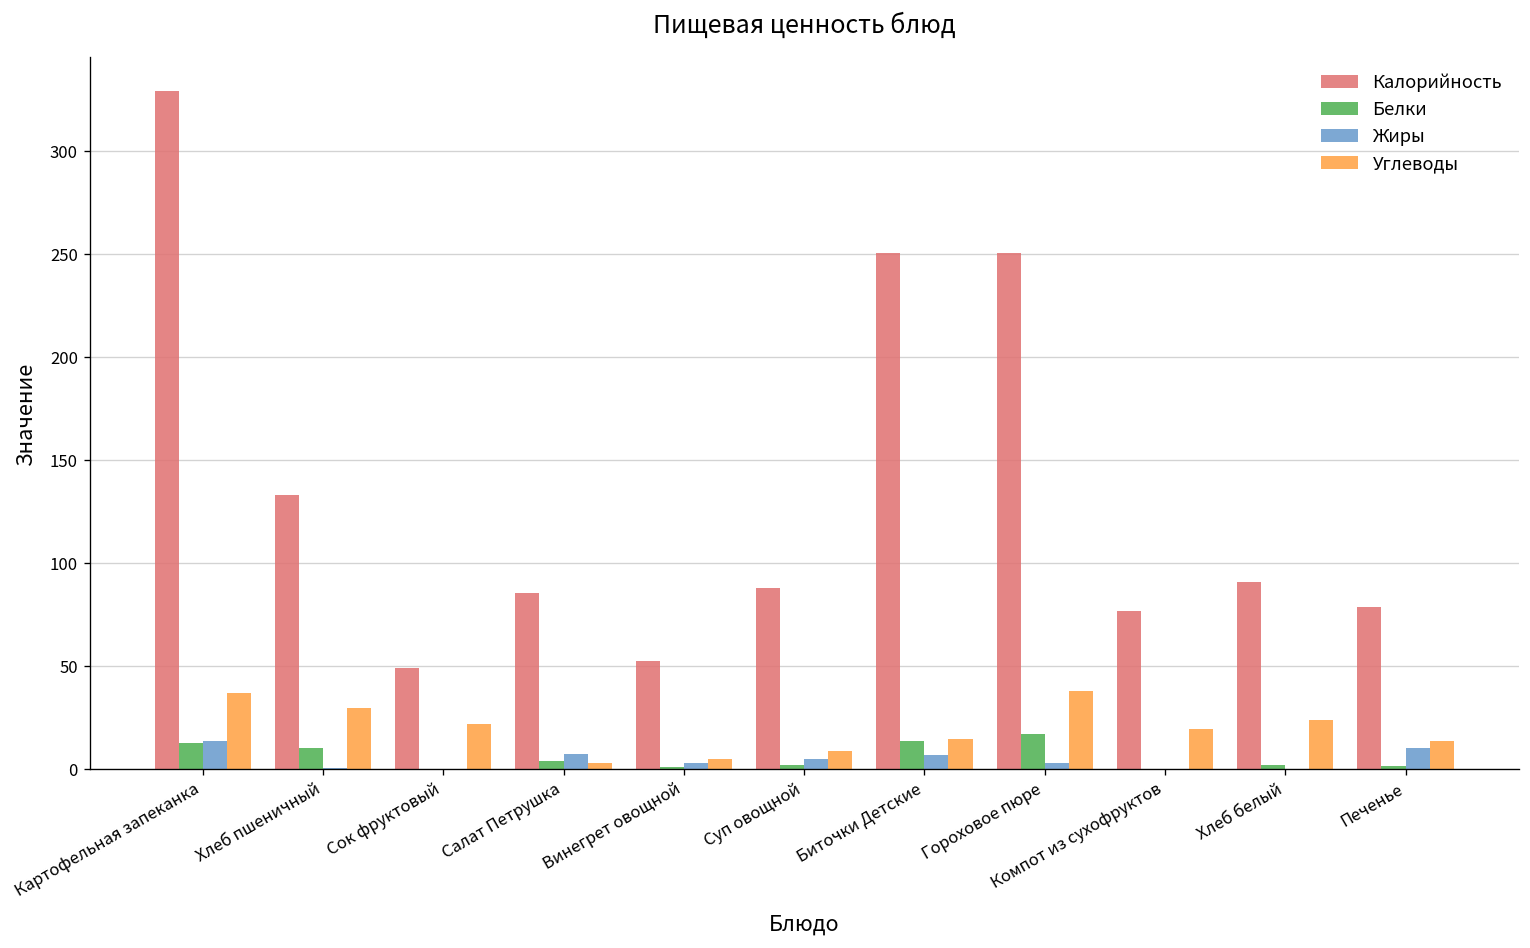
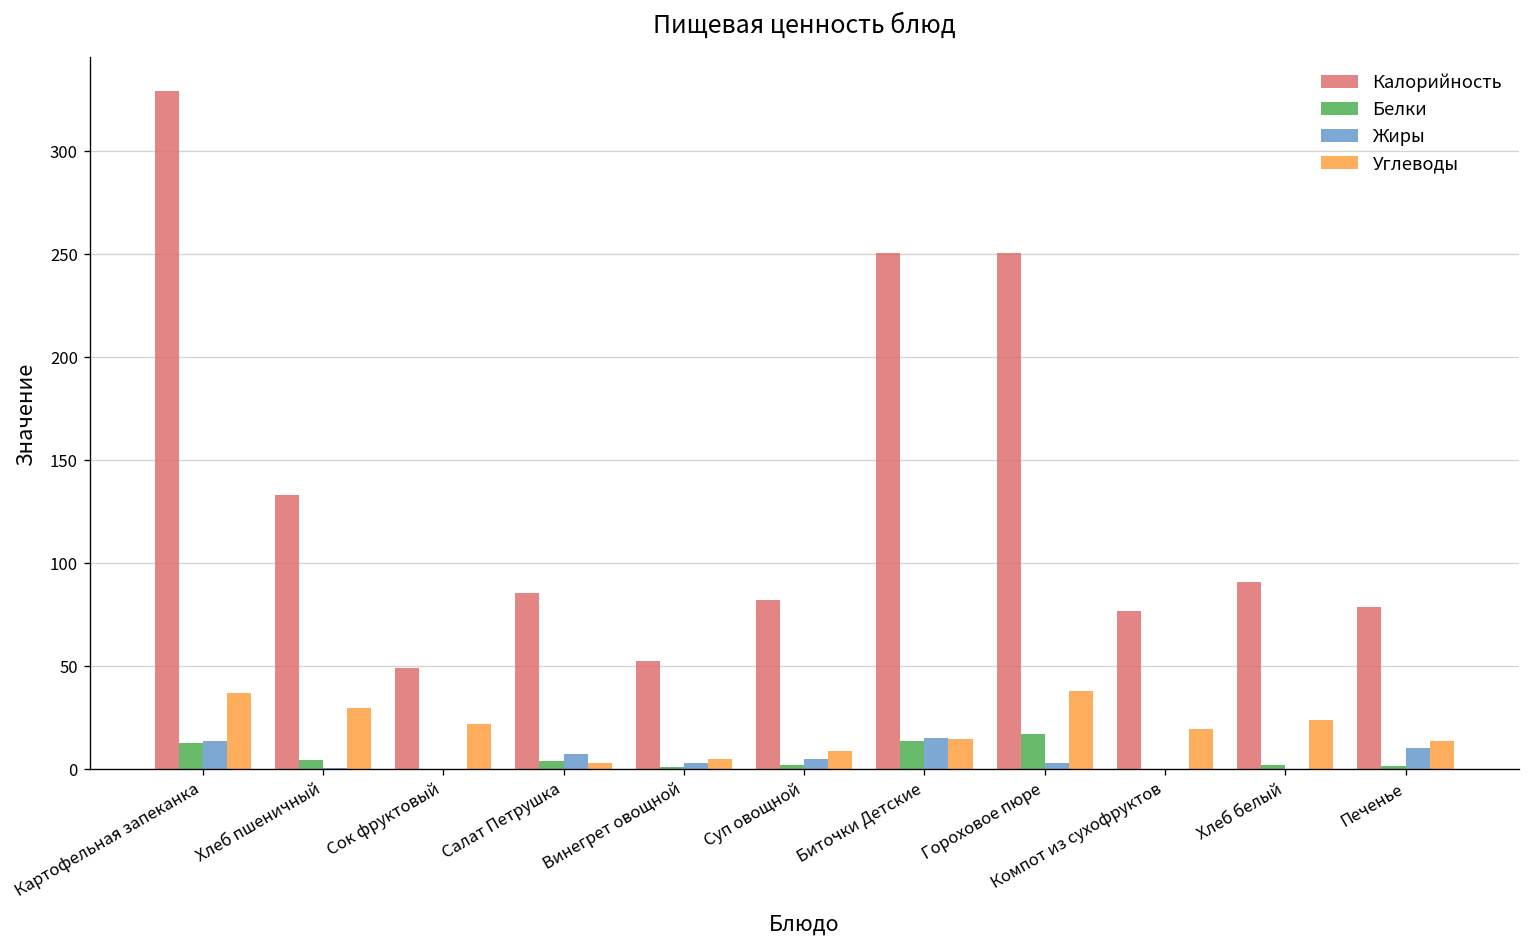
  {
    "Калорийность": {
      "Картофельная запеканка": 330,
      "Хлеб пшеничный": 133,
      "Сок фруктовый": 49,
      "Салат Петрушка": 85,
      "Винегрет овощной": 53,
-     "Суп овощной": 88,
+     "Суп овощной": 82,
      "Биточки Детские": 251,
      "Гороховое пюре": 250,
      "Компот из сухофруктов": 77,
      "Хлеб белый": 91,
      "Печенье": 79
    },
    "Белки": {
      "Картофельная запеканка": 13,
-     "Хлеб пшеничный": 10,
+     "Хлеб пшеничный": 5,
      "Салат Петрушка": 4,
      "Суп овощной": 2,
      "Биточки Детские": 14,
      "Гороховое пюре": 17,
      "Хлеб белый": 2,
      "Печенье": 2
    },
    "Жиры": {
      "Картофельная запеканка": 14,
      "Салат Петрушка": 7,
      "Винегрет овощной": 3,
      "Суп овощной": 5,
-     "Биточки Детские": 7,
+     "Биточки Детские": 15,
      "Гороховое пюре": 3,
      "Компот из сухофруктов": 0,
      "Печенье": 10
    },
    "Углеводы": {
      "Картофельная запеканка": 37,
      "Хлеб пшеничный": 30,
      "Сок фруктовый": 22,
      "Салат Петрушка": 3,
      "Винегрет овощной": 5,
      "Суп овощной": 9,
      "Биточки Детские": 15,
      "Гороховое пюре": 38,
      "Компот из сухофруктов": 19,
      "Хлеб белый": 24,
      "Печенье": 14
    }
  }
